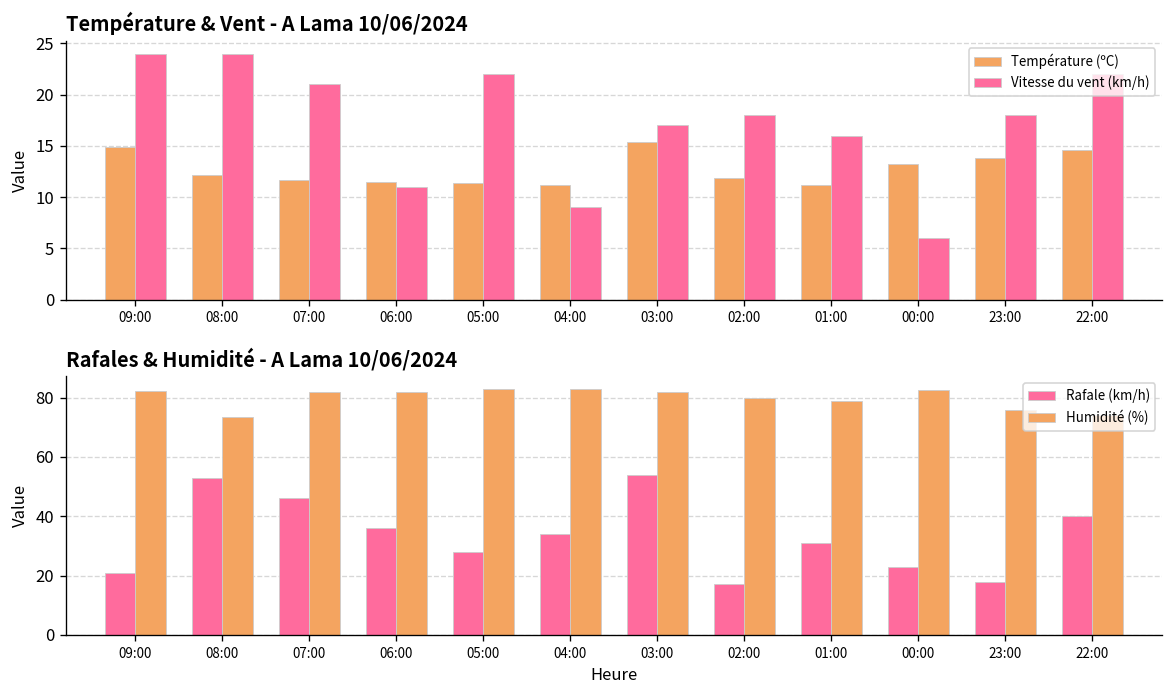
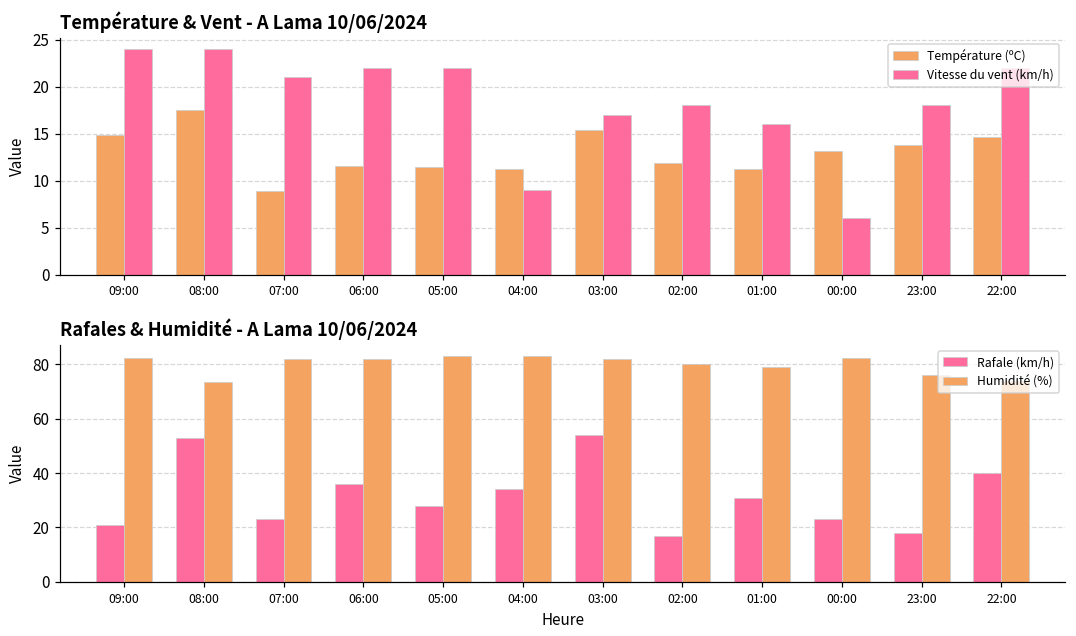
  {
    "Température & Vent - A Lama 10/06/2024": {
      "Température (ºC)": {
        "09:00": 15,
-       "08:00": 12,
-       "07:00": 12,
+       "08:00": 18,
+       "07:00": 9,
        "06:00": 12,
        "05:00": 11,
        "04:00": 11,
        "03:00": 15,
        "02:00": 12,
        "01:00": 11,
        "00:00": 13,
        "23:00": 14,
        "22:00": 15
      },
      "Vitesse du vent (km/h)": {
        "09:00": 24,
        "08:00": 24,
        "07:00": 21,
-       "06:00": 11,
+       "06:00": 22,
        "05:00": 22,
        "04:00": 9,
        "03:00": 17,
        "02:00": 18,
        "01:00": 16,
        "00:00": 6,
        "23:00": 18
      }
    },
    "Rafales & Humidité - A Lama 10/06/2024": {
      "Rafale (km/h)": {
        "09:00": 21,
        "08:00": 53,
-       "07:00": 46,
+       "07:00": 23,
        "06:00": 36,
        "05:00": 28,
        "04:00": 34,
        "03:00": 54,
        "02:00": 17,
        "01:00": 31,
        "00:00": 23,
        "23:00": 18,
        "22:00": 40
      },
      "Humidité (%)": {
        "09:00": 82,
        "08:00": 74,
        "07:00": 82,
        "06:00": 82,
        "05:00": 83,
        "04:00": 83,
        "03:00": 82,
        "02:00": 80,
        "01:00": 79,
        "00:00": 83,
        "23:00": 76
      }
    }
  }
